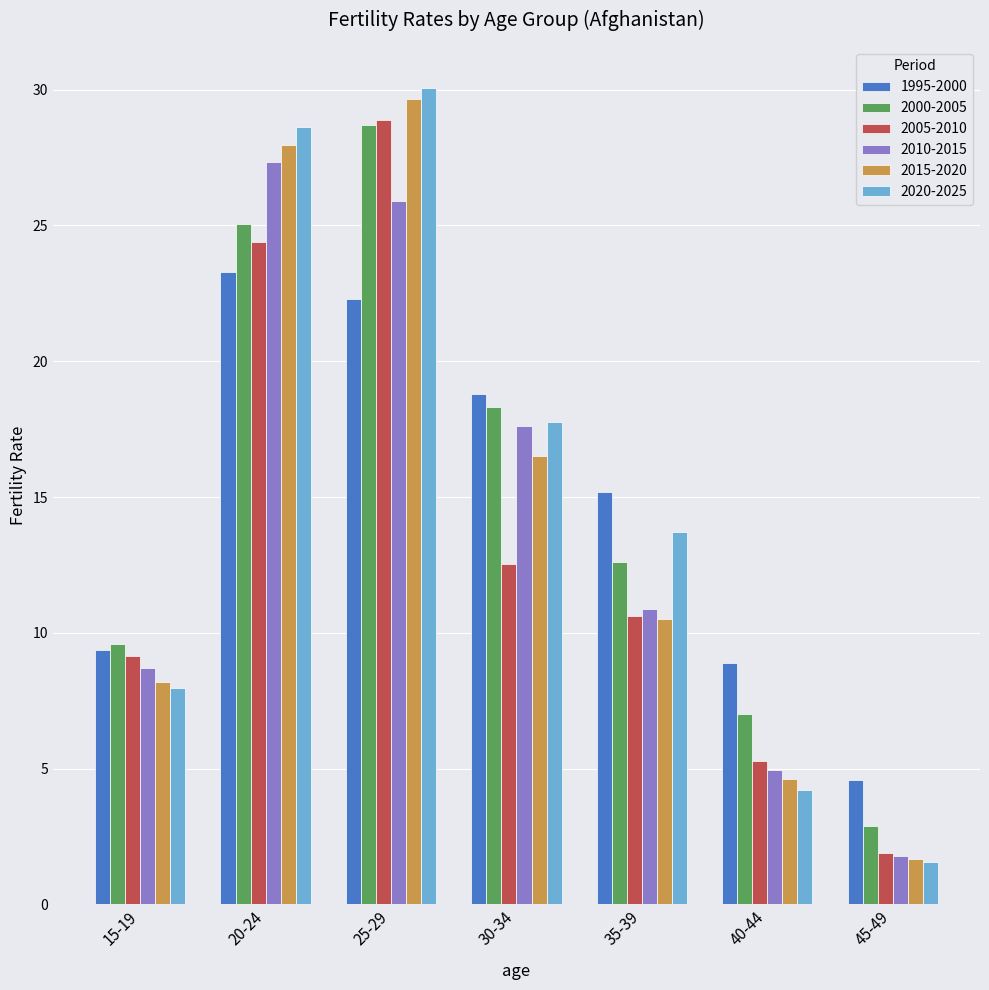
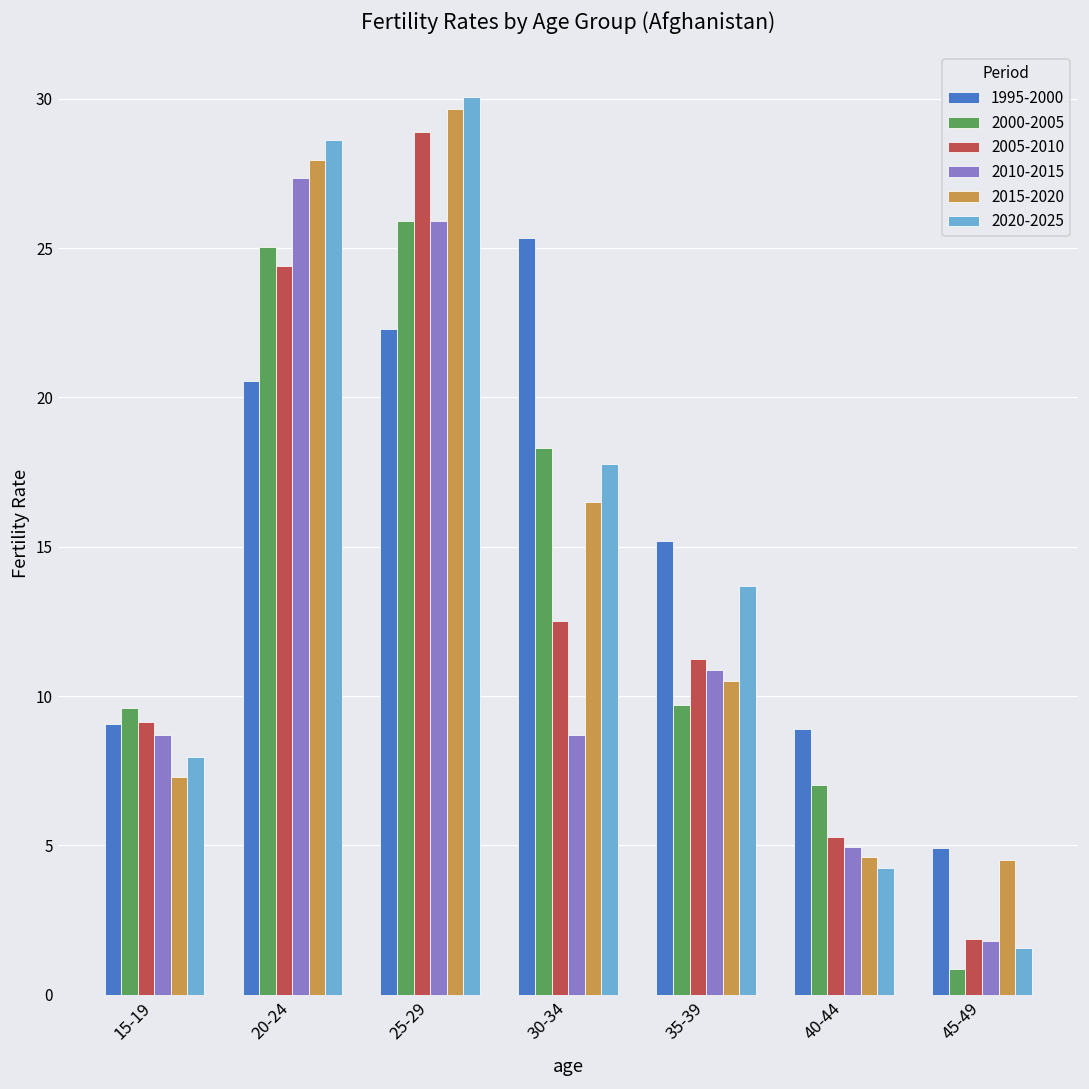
  {
    "1995-2000": {
-     "15-19": 9.4,
-     "20-24": 23.3,
+     "15-19": 9.1,
+     "20-24": 20.6,
      "25-29": 22.3,
-     "30-34": 18.8,
+     "30-34": 25.3,
      "35-39": 15.2,
      "40-44": 8.9,
-     "45-49": 4.6
+     "45-49": 4.9
    },
    "2000-2005": {
      "15-19": 9.6,
      "20-24": 25.1,
-     "25-29": 28.7,
+     "25-29": 25.9,
      "30-34": 18.3,
-     "35-39": 12.6,
+     "35-39": 9.7,
      "40-44": 7.0,
-     "45-49": 2.9
+     "45-49": 0.9
    },
    "2005-2010": {
      "15-19": 9.1,
      "20-24": 24.4,
      "25-29": 28.9,
      "30-34": 12.5,
-     "35-39": 10.6,
+     "35-39": 11.2,
      "40-44": 5.3,
      "45-49": 1.9
    },
    "2010-2015": {
      "15-19": 8.7,
      "20-24": 27.4,
      "25-29": 25.9,
-     "30-34": 17.6,
+     "30-34": 8.7,
      "35-39": 10.9,
      "40-44": 5.0,
      "45-49": 1.8
    },
    "2015-2020": {
-     "15-19": 8.2,
+     "15-19": 7.3,
      "20-24": 28.0,
      "25-29": 29.7,
      "30-34": 16.5,
      "35-39": 10.5,
      "40-44": 4.6,
-     "45-49": 1.7
+     "45-49": 4.5
    },
    "2020-2025": {
      "15-19": 8.0,
      "20-24": 28.6,
      "25-29": 30.1,
      "30-34": 17.8,
      "35-39": 13.7,
      "40-44": 4.2,
      "45-49": 1.6
    }
  }
